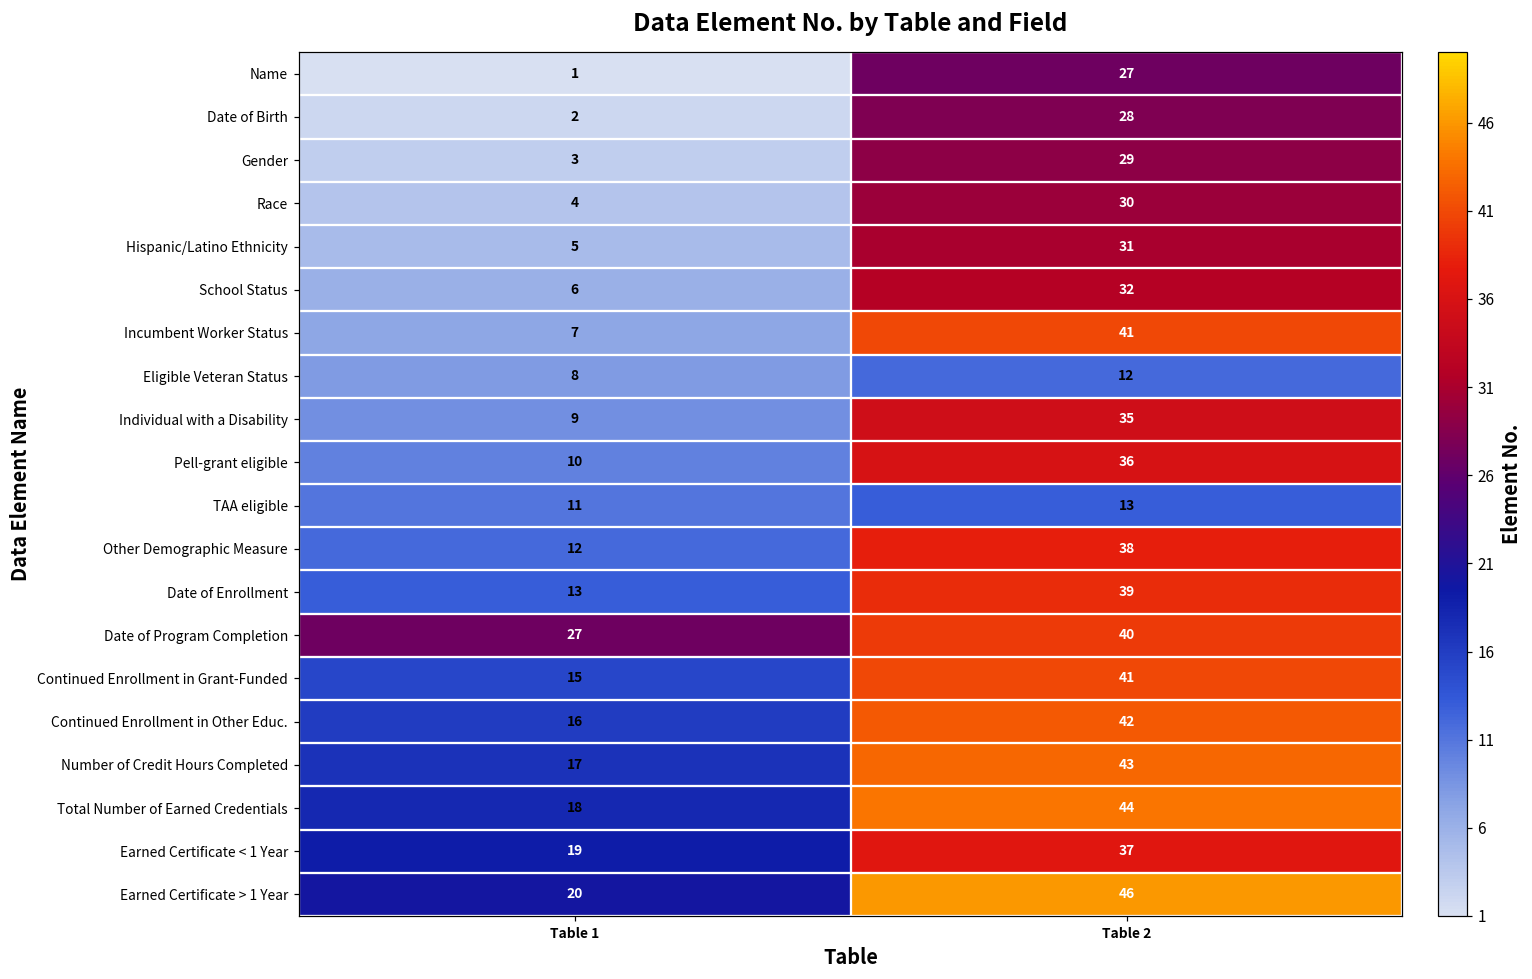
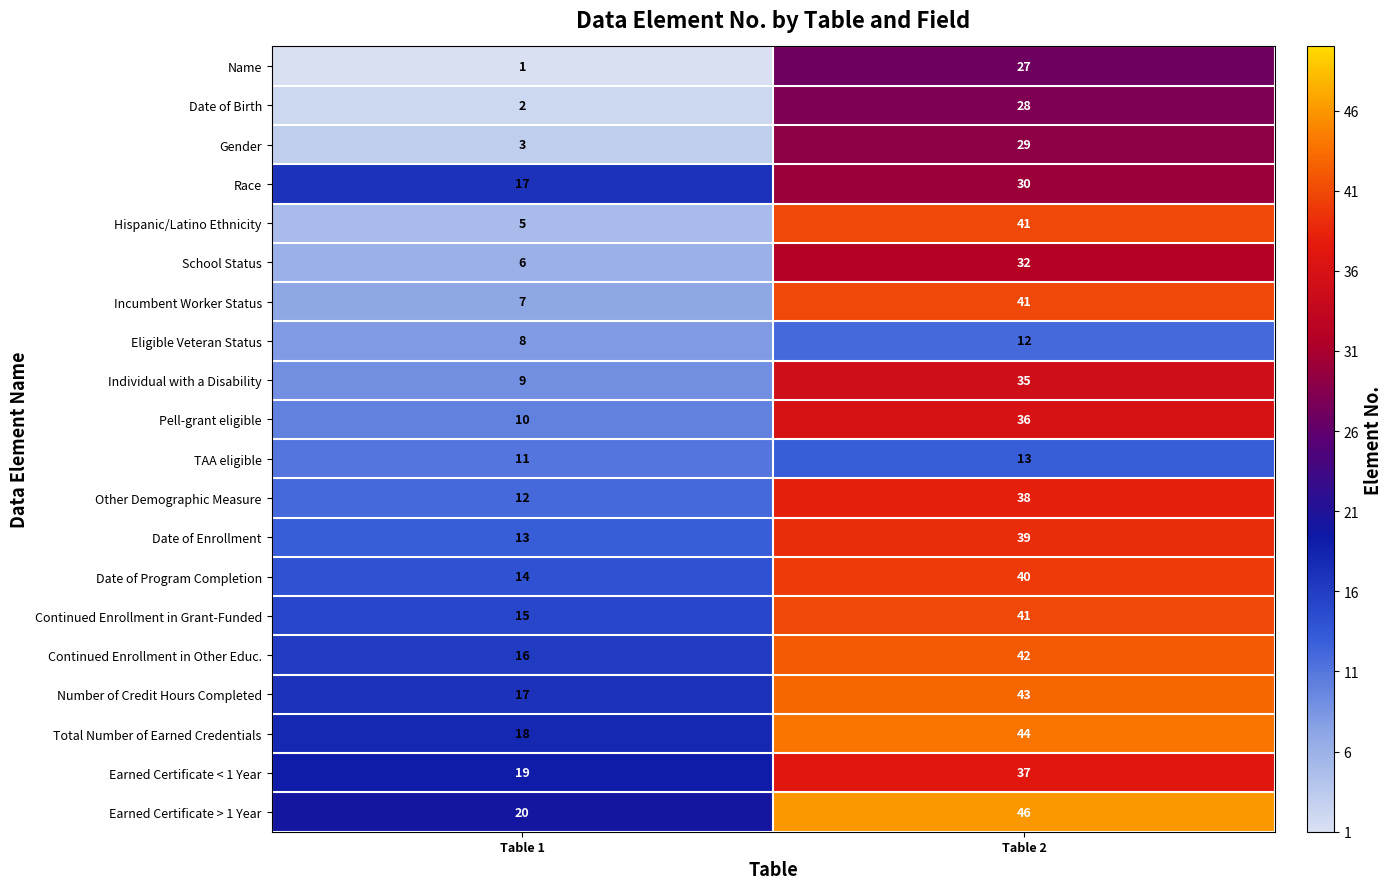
  {
    "Name": {
      "Table 1": 1,
      "Table 2": 27
    },
    "Date of Birth": {
      "Table 1": 2,
      "Table 2": 28
    },
    "Gender": {
      "Table 1": 3,
      "Table 2": 29
    },
    "Race": {
-     "Table 1": 4,
+     "Table 1": 17,
      "Table 2": 30
    },
    "Hispanic/Latino Ethnicity": {
      "Table 1": 5,
-     "Table 2": 31
+     "Table 2": 41
    },
    "School Status": {
      "Table 1": 6,
      "Table 2": 32
    },
    "Incumbent Worker Status": {
      "Table 1": 7,
      "Table 2": 41
    },
    "Eligible Veteran Status": {
      "Table 1": 8,
      "Table 2": 12
    },
    "Individual with a Disability": {
      "Table 1": 9,
      "Table 2": 35
    },
    "Pell-grant eligible": {
      "Table 1": 10,
      "Table 2": 36
    },
    "TAA eligible": {
      "Table 1": 11,
      "Table 2": 13
    },
    "Other Demographic Measure": {
      "Table 1": 12,
      "Table 2": 38
    },
    "Date of Enrollment": {
      "Table 1": 13,
      "Table 2": 39
    },
    "Date of Program Completion": {
-     "Table 1": 27,
+     "Table 1": 14,
      "Table 2": 40
    },
    "Continued Enrollment in Grant-Funded": {
      "Table 1": 15,
      "Table 2": 41
    },
    "Continued Enrollment in Other Educ.": {
      "Table 1": 16,
      "Table 2": 42
    },
    "Number of Credit Hours Completed": {
      "Table 1": 17,
      "Table 2": 43
    },
    "Total Number of Earned Credentials": {
      "Table 1": 18,
      "Table 2": 44
    },
    "Earned Certificate < 1 Year": {
      "Table 1": 19,
      "Table 2": 37
    },
    "Earned Certificate > 1 Year": {
      "Table 1": 20,
      "Table 2": 46
    }
  }
